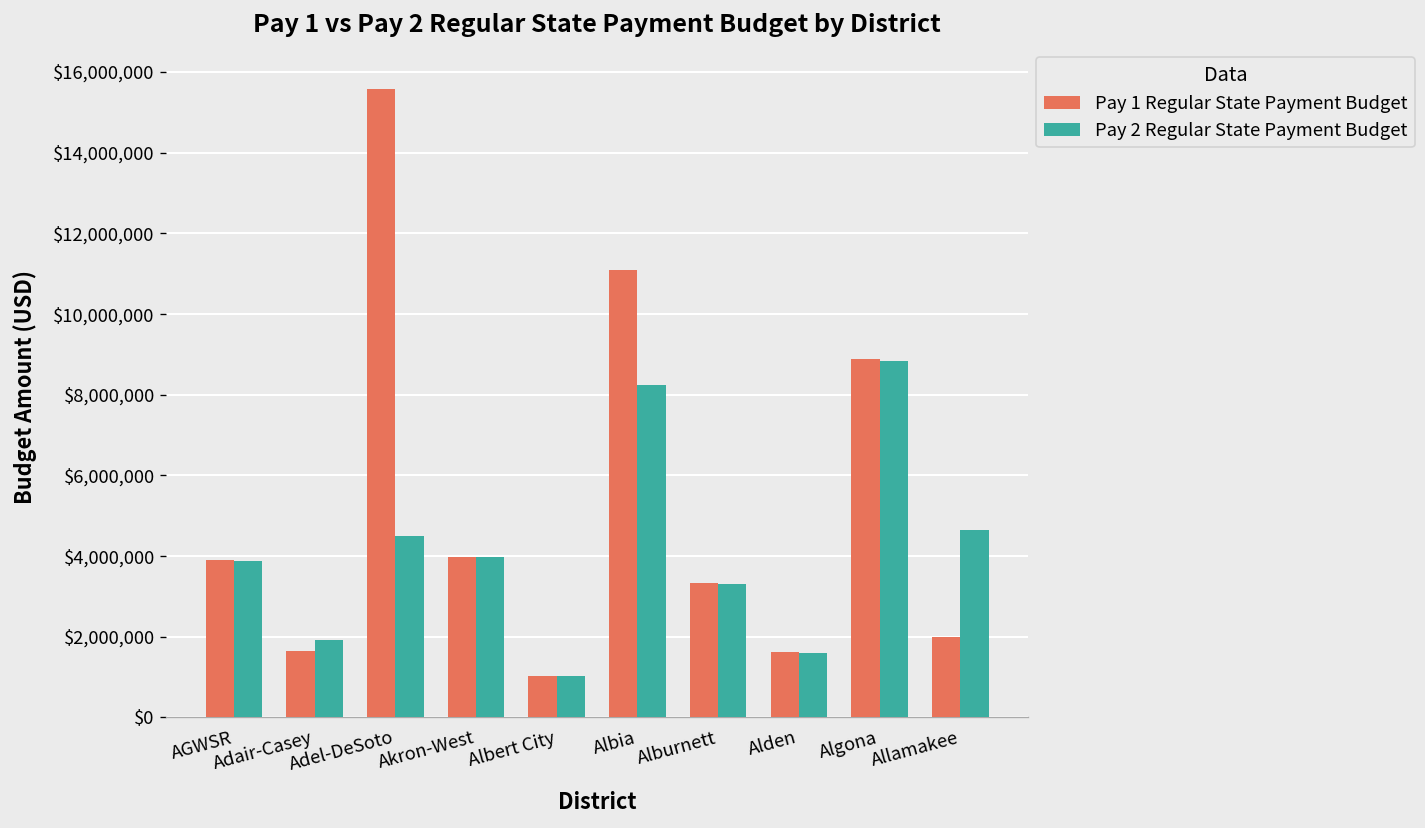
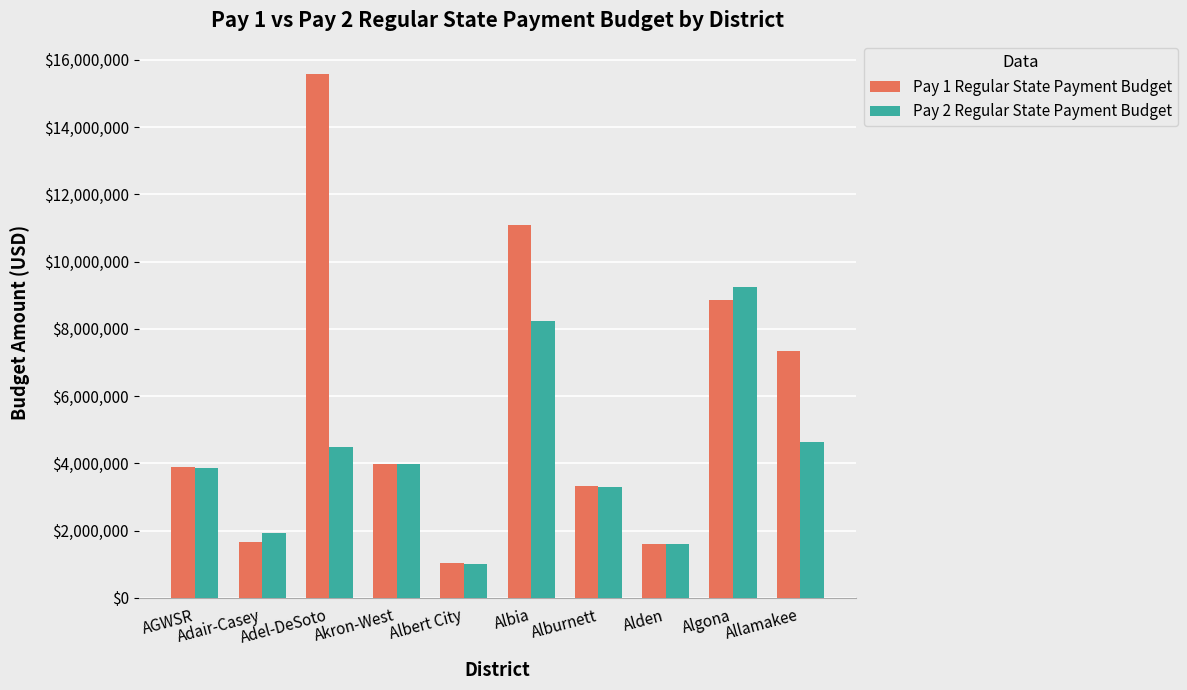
  {
    "Pay 1 Regular State Payment Budget": {
      "AGWSR": "$3,900,000",
      "Adair-Casey": "$1,600,000",
      "Adel-DeSoto": "$15,600,000",
      "Akron-West": "$4,000,000",
      "Albert City": "$1,000,000",
      "Albia": "$11,100,000",
      "Alburnett": "$3,300,000",
      "Alden": "$1,600,000",
      "Algona": "$8,900,000",
-     "Allamakee": "$2,000,000"
+     "Allamakee": "$7,400,000"
    },
    "Pay 2 Regular State Payment Budget": {
      "AGWSR": "$3,900,000",
      "Adair-Casey": "$1,900,000",
      "Adel-DeSoto": "$4,500,000",
      "Akron-West": "$4,000,000",
      "Albert City": "$1,000,000",
      "Albia": "$8,200,000",
      "Alburnett": "$3,300,000",
      "Alden": "$1,600,000",
-     "Algona": "$8,800,000",
+     "Algona": "$9,300,000",
      "Allamakee": "$4,600,000"
    }
  }
